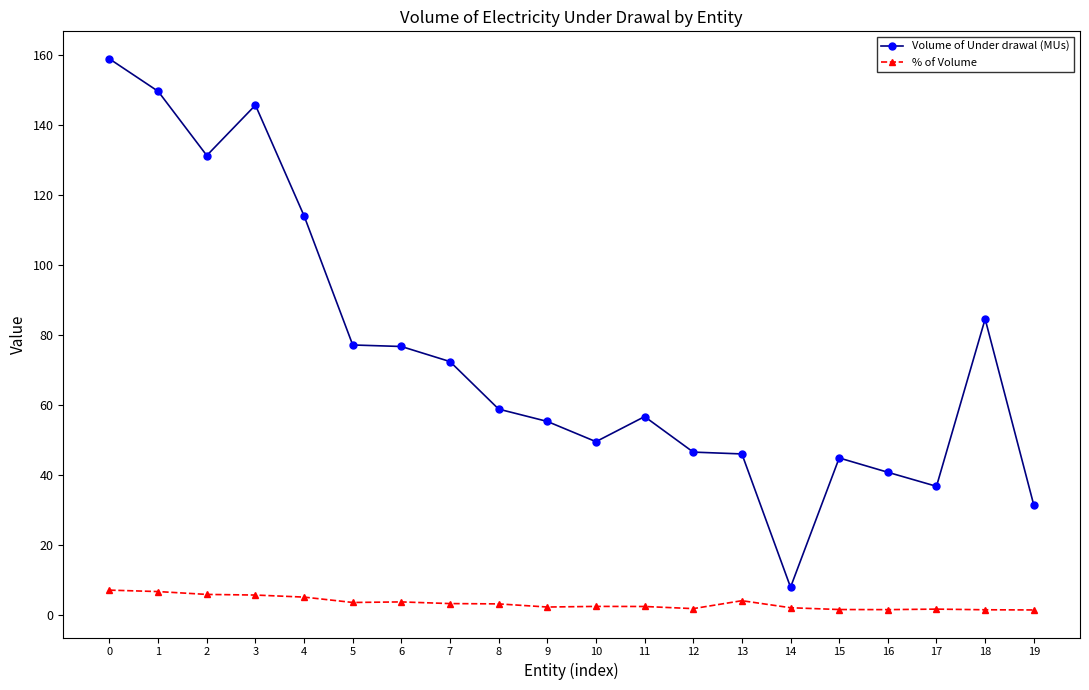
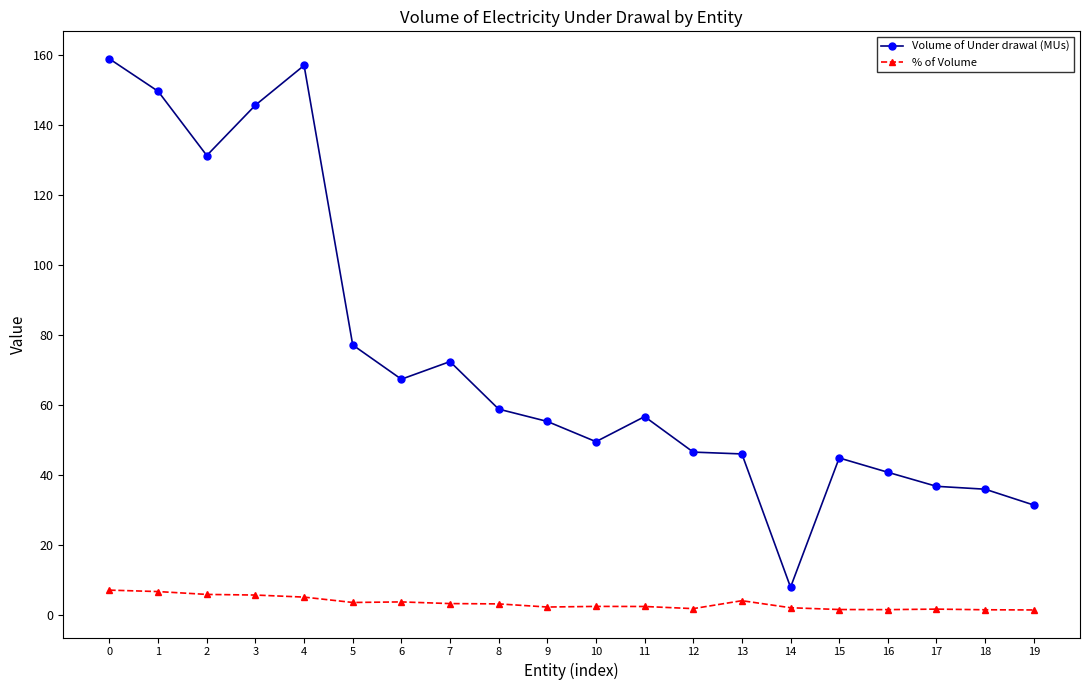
  {
    "Volume of Under drawal (MUs)": {
      "0": 159,
      "1": 150,
      "2": 131,
      "3": 146,
-     "4": 114,
+     "4": 157,
      "5": 77,
-     "6": 77,
+     "6": 67,
      "7": 72,
      "8": 59,
      "9": 55,
      "10": 49,
      "11": 57,
      "12": 46,
      "13": 46,
      "14": 8,
      "15": 45,
      "16": 41,
      "17": 37,
-     "18": 85,
+     "18": 36,
      "19": 31
    },
    "% of Volume": {
      "0": 7,
      "1": 7,
      "2": 6,
      "3": 6,
      "4": 5,
      "5": 4,
      "6": 4,
      "7": 3,
      "8": 3,
      "9": 2,
      "10": 2,
      "11": 2,
      "12": 2,
      "13": 4,
      "14": 2,
      "15": 2,
      "16": 1,
      "17": 2,
      "18": 1,
      "19": 1
    }
  }
